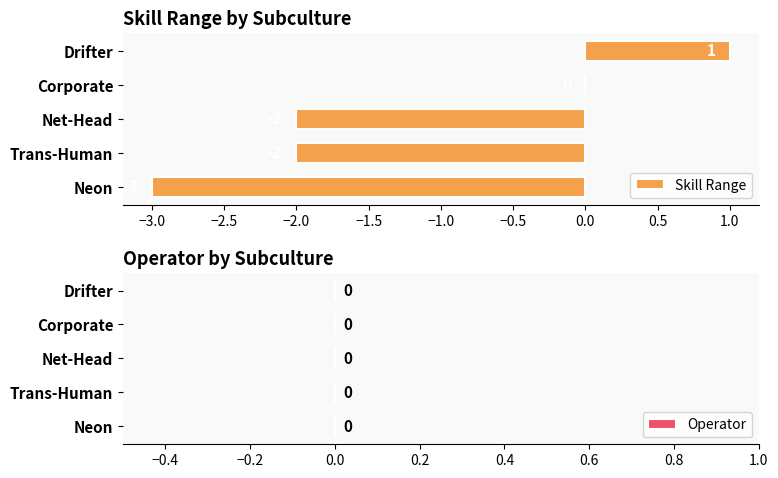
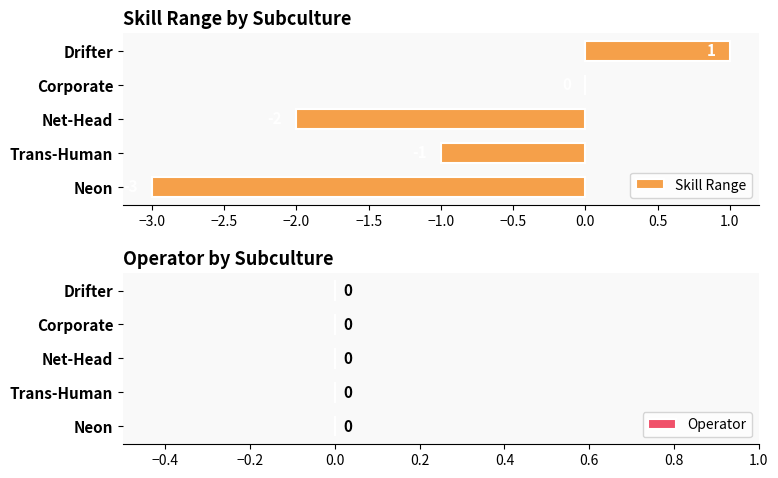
  {
    "Skill Range by Subculture": {
      "Corporate": 0,
      "Net-Head": -2,
-     "Trans-Human": -2,
+     "Trans-Human": -1,
      "Neon": -3
    },
    "Operator by Subculture": {
      "Drifter": 0,
      "Corporate": 0,
      "Net-Head": 0,
      "Trans-Human": 0,
      "Neon": 0
    }
  }
